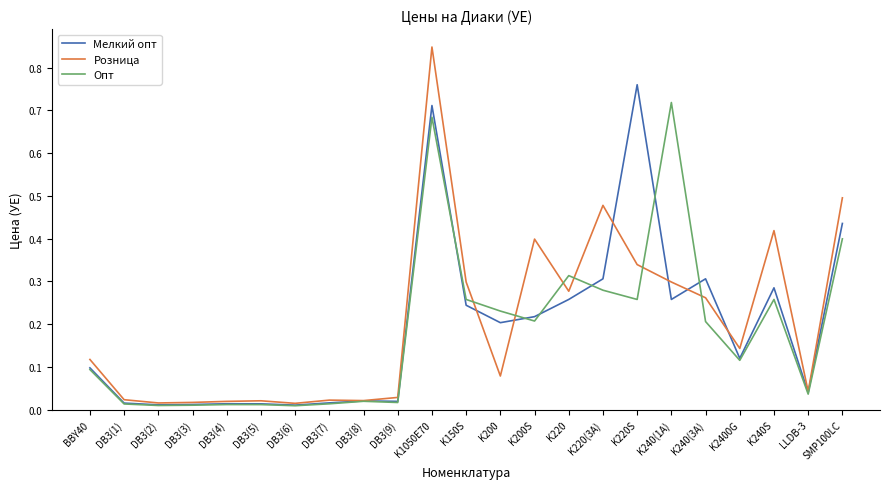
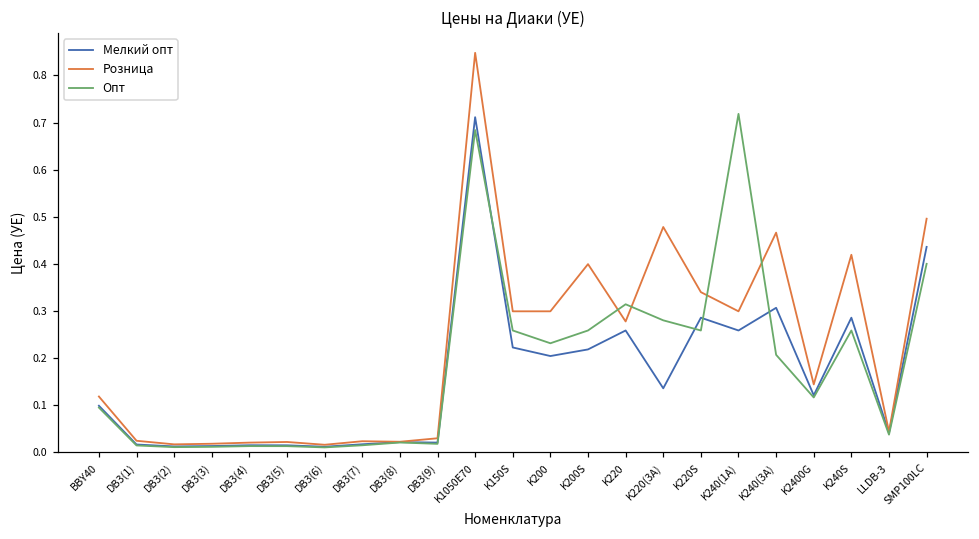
  {
    "Мелкий опт": {
      "K1050E70": 0.71,
-     "K150S": 0.24,
+     "K150S": 0.22,
      "K200": 0.20,
      "K200S": 0.22,
      "K220": 0.26,
-     "K220(3A)": 0.31,
-     "K220S": 0.76,
+     "K220(3A)": 0.14,
+     "K220S": 0.29,
      "K240(1A)": 0.26,
      "K240(3A)": 0.31,
      "K240S": 0.29,
      "SMP100LC": 0.44
    },
    "Розница": {
      "BBY40": 0.12,
      "DB3(1)": 0.02,
      "DB3(5)": 0.02,
      "DB3(7)": 0.02,
      "DB3(9)": 0.03,
      "K1050E70": 0.85,
      "K150S": 0.30,
-     "K200": 0.08,
+     "K200": 0.30,
      "K200S": 0.40,
      "K220": 0.28,
      "K220(3A)": 0.48,
      "K220S": 0.34,
      "K240(1A)": 0.30,
-     "K240(3A)": 0.26,
+     "K240(3A)": 0.47,
      "K2400G": 0.14,
      "K240S": 0.42,
      "SMP100LC": 0.50
    },
    "Опт": {
      "K1050E70": 0.68,
      "K150S": 0.26,
      "K200": 0.23,
-     "K200S": 0.21,
+     "K200S": 0.26,
      "K220": 0.31,
      "K220(3A)": 0.28,
      "K220S": 0.26,
      "K240(1A)": 0.72,
      "K240(3A)": 0.21,
      "K240S": 0.26,
      "SMP100LC": 0.40
    }
  }
